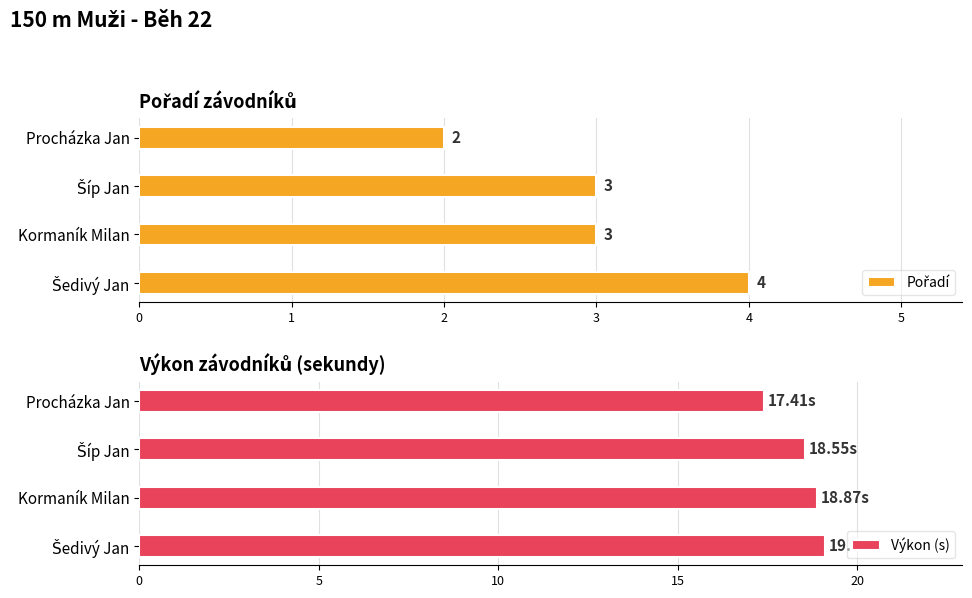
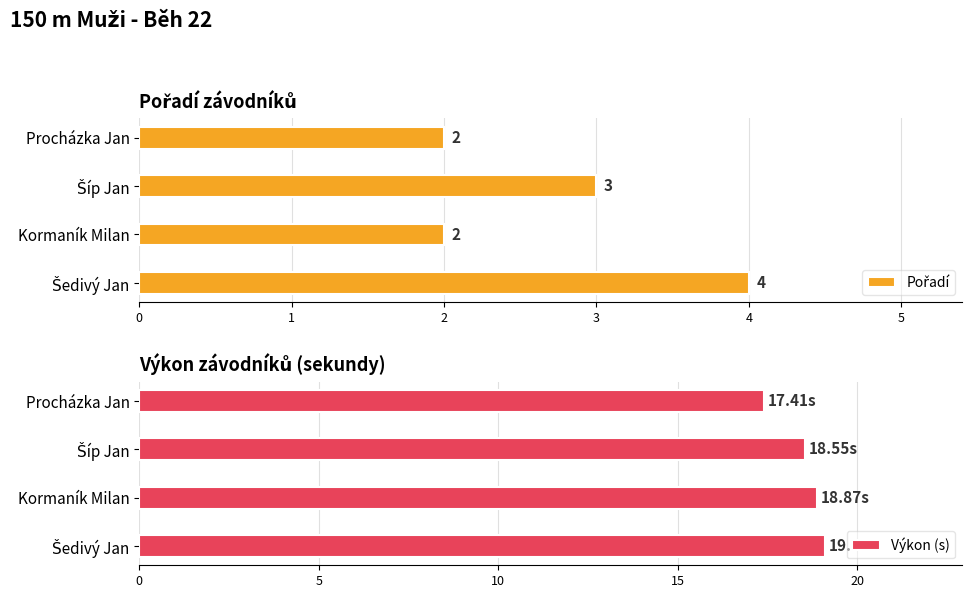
  {
    "Pořadí závodníků": {
      "Procházka Jan": "2",
      "Šíp Jan": "3",
-     "Kormaník Milan": "3",
+     "Kormaník Milan": "2",
      "Šedivý Jan": "4"
    },
    "Výkon závodníků (sekundy)": {
      "Procházka Jan": "17.41s",
      "Šíp Jan": "18.55s",
      "Kormaník Milan": "18.87s"
    }
  }
